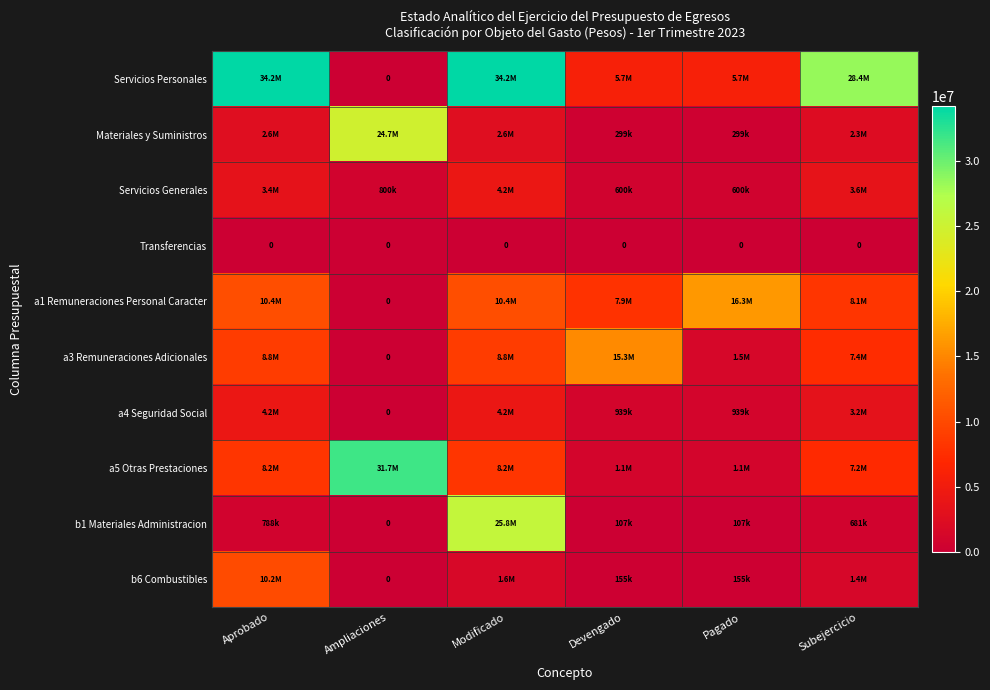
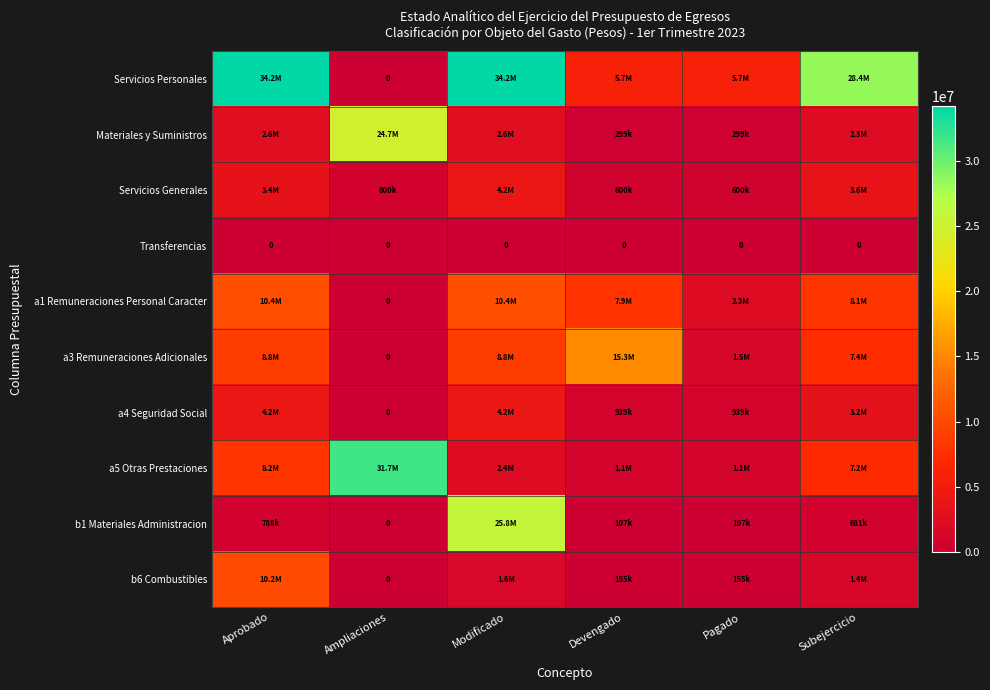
  {
    "Servicios Personales": {
      "Aprobado": "34.2M",
      "Ampliaciones": "0",
      "Modificado": "34.2M",
      "Devengado": "5.7M",
      "Pagado": "5.7M",
      "Subejercicio": "28.4M"
    },
    "Materiales y Suministros": {
      "Aprobado": "2.6M",
      "Ampliaciones": "24.7M",
      "Modificado": "2.6M",
      "Devengado": "299k",
      "Pagado": "299k",
      "Subejercicio": "2.3M"
    },
    "Servicios Generales": {
      "Aprobado": "3.4M",
      "Ampliaciones": "800k",
      "Modificado": "4.2M",
      "Devengado": "600k",
      "Pagado": "600k",
      "Subejercicio": "3.6M"
    },
    "Transferencias": {
      "Aprobado": "0",
      "Ampliaciones": "0",
      "Modificado": "0",
      "Devengado": "0",
      "Pagado": "0",
      "Subejercicio": "0"
    },
    "a1 Remuneraciones Personal Caracter": {
      "Aprobado": "10.4M",
      "Ampliaciones": "0",
      "Modificado": "10.4M",
      "Devengado": "7.9M",
-     "Pagado": "16.3M",
+     "Pagado": "2.3M",
      "Subejercicio": "8.1M"
    },
    "a3 Remuneraciones Adicionales": {
      "Aprobado": "8.8M",
      "Ampliaciones": "0",
      "Modificado": "8.8M",
      "Devengado": "15.3M",
      "Pagado": "1.5M",
      "Subejercicio": "7.4M"
    },
    "a4 Seguridad Social": {
      "Aprobado": "4.2M",
      "Ampliaciones": "0",
      "Modificado": "4.2M",
      "Devengado": "939k",
      "Pagado": "939k",
      "Subejercicio": "3.2M"
    },
    "a5 Otras Prestaciones": {
      "Aprobado": "8.2M",
      "Ampliaciones": "31.7M",
-     "Modificado": "8.2M",
+     "Modificado": "2.4M",
      "Devengado": "1.1M",
      "Pagado": "1.1M",
      "Subejercicio": "7.2M"
    },
    "b1 Materiales Administracion": {
      "Aprobado": "788k",
      "Ampliaciones": "0",
      "Modificado": "25.8M",
      "Devengado": "107k",
      "Pagado": "107k",
      "Subejercicio": "681k"
    },
    "b6 Combustibles": {
      "Aprobado": "10.2M",
      "Ampliaciones": "0",
      "Modificado": "1.6M",
      "Devengado": "155k",
      "Pagado": "155k",
      "Subejercicio": "1.4M"
    }
  }
